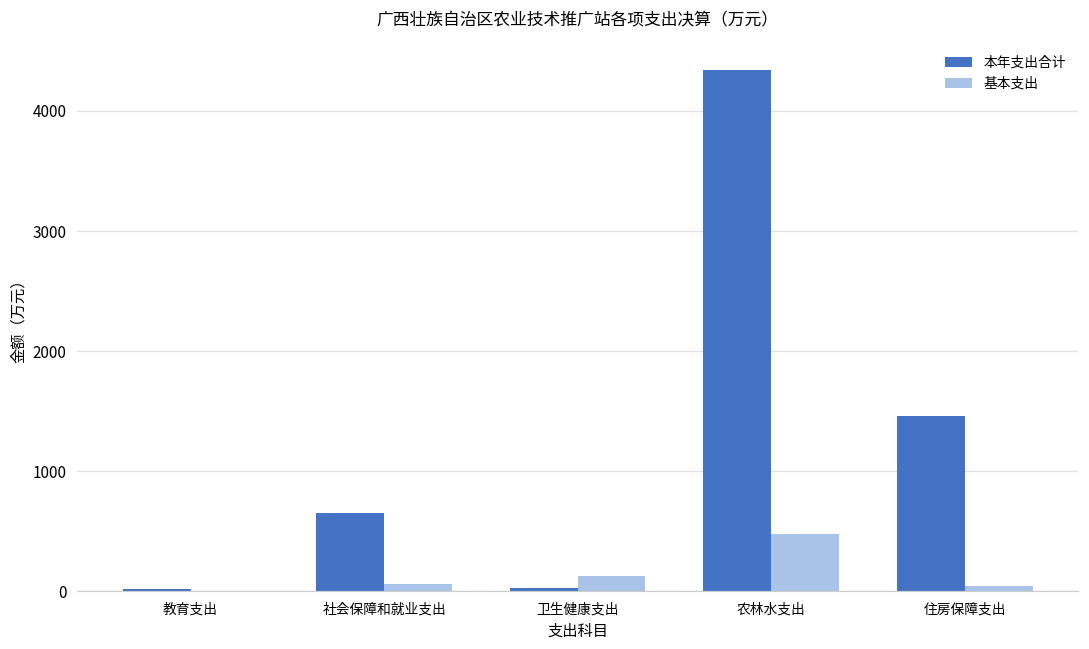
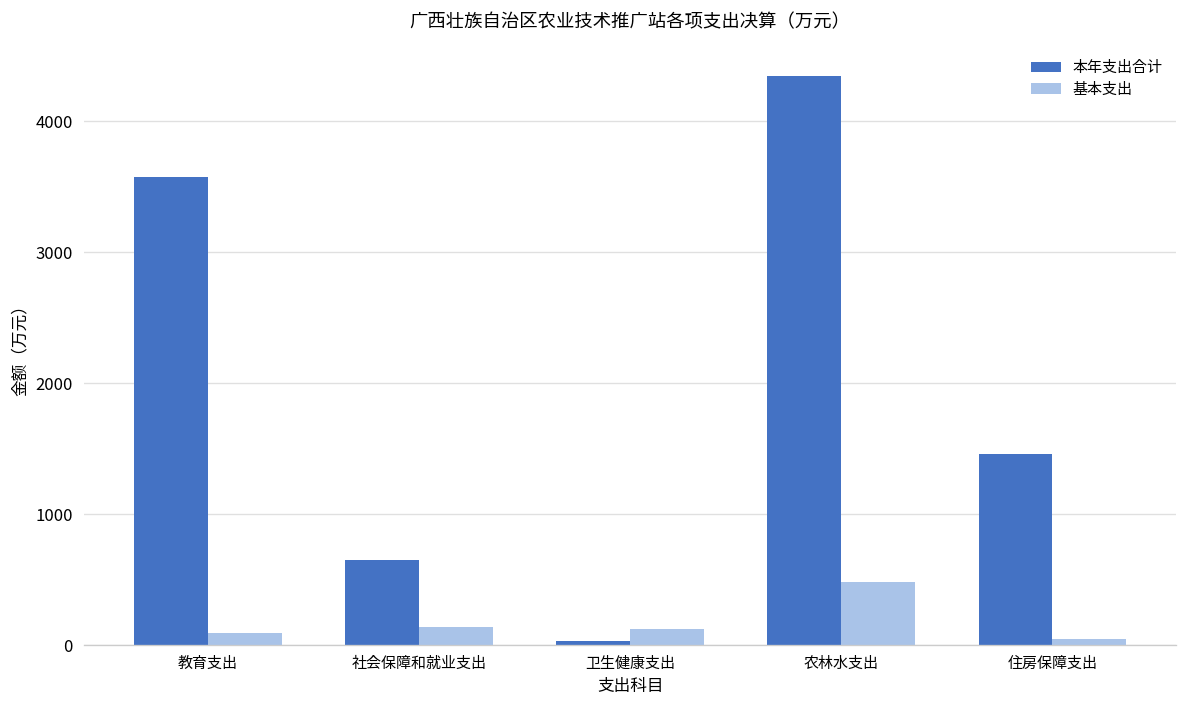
  {
    "本年支出合计": {
-     "教育支出": 20,
+     "教育支出": 3570,
      "社会保障和就业支出": 650,
      "卫生健康支出": 30,
      "农林水支出": 4340,
      "住房保障支出": 1460
    },
    "基本支出": {
-     "教育支出": 0,
-     "社会保障和就业支出": 60,
+     "教育支出": 100,
+     "社会保障和就业支出": 140,
      "卫生健康支出": 120,
      "农林水支出": 480,
      "住房保障支出": 50
    }
  }
